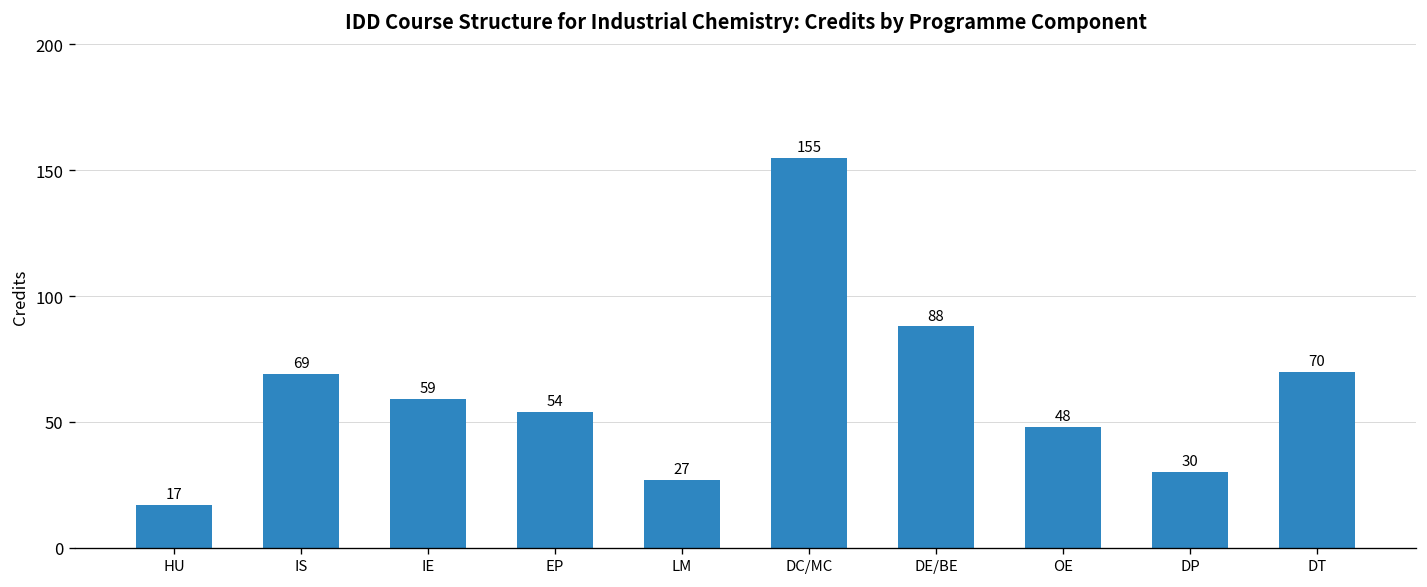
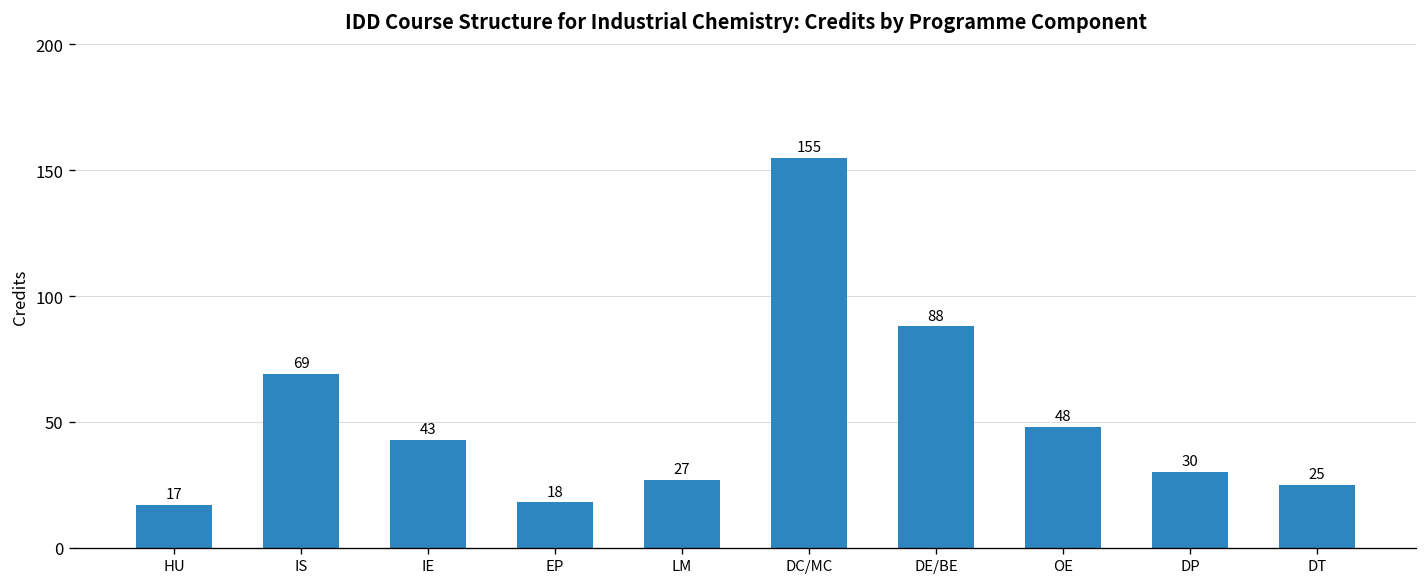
  {
    "HU": 17,
    "IS": 69,
-   "IE": 59,
-   "EP": 54,
+   "IE": 43,
+   "EP": 18,
    "LM": 27,
    "DC/MC": 155,
    "DE/BE": 88,
    "OE": 48,
    "DP": 30,
-   "DT": 70
+   "DT": 25
  }
